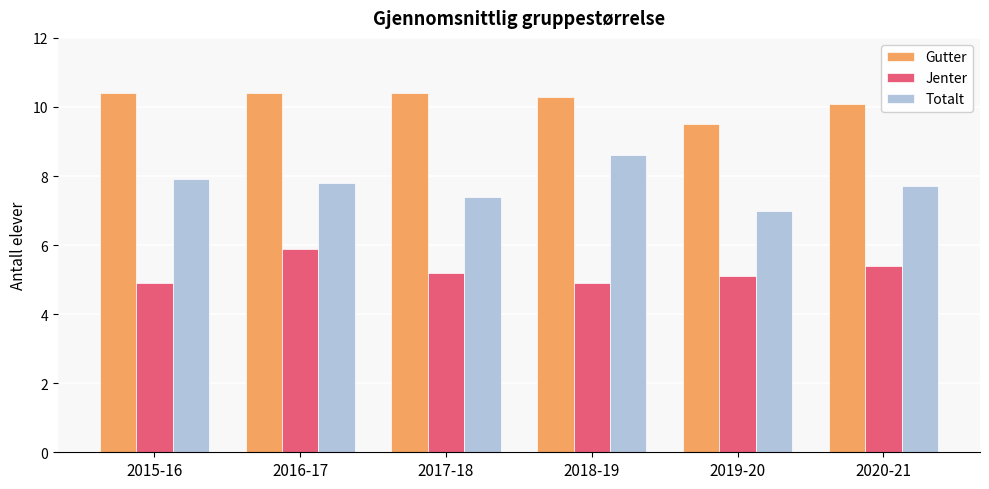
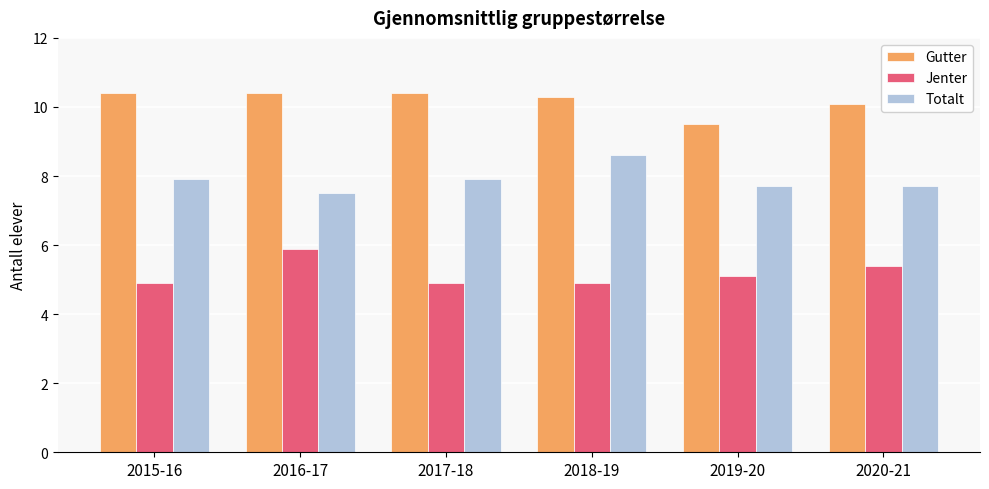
  {
    "Gutter": {
      "2015-16": 10.4,
      "2016-17": 10.4,
      "2017-18": 10.4,
      "2018-19": 10.3,
      "2019-20": 9.5,
      "2020-21": 10.1
    },
    "Jenter": {
      "2015-16": 4.9,
      "2016-17": 5.9,
-     "2017-18": 5.2,
+     "2017-18": 4.9,
      "2018-19": 4.9,
      "2019-20": 5.1,
      "2020-21": 5.4
    },
    "Totalt": {
      "2015-16": 7.9,
-     "2016-17": 7.8,
-     "2017-18": 7.4,
+     "2016-17": 7.5,
+     "2017-18": 7.9,
      "2018-19": 8.6,
-     "2019-20": 7.0,
+     "2019-20": 7.7,
      "2020-21": 7.7
    }
  }
